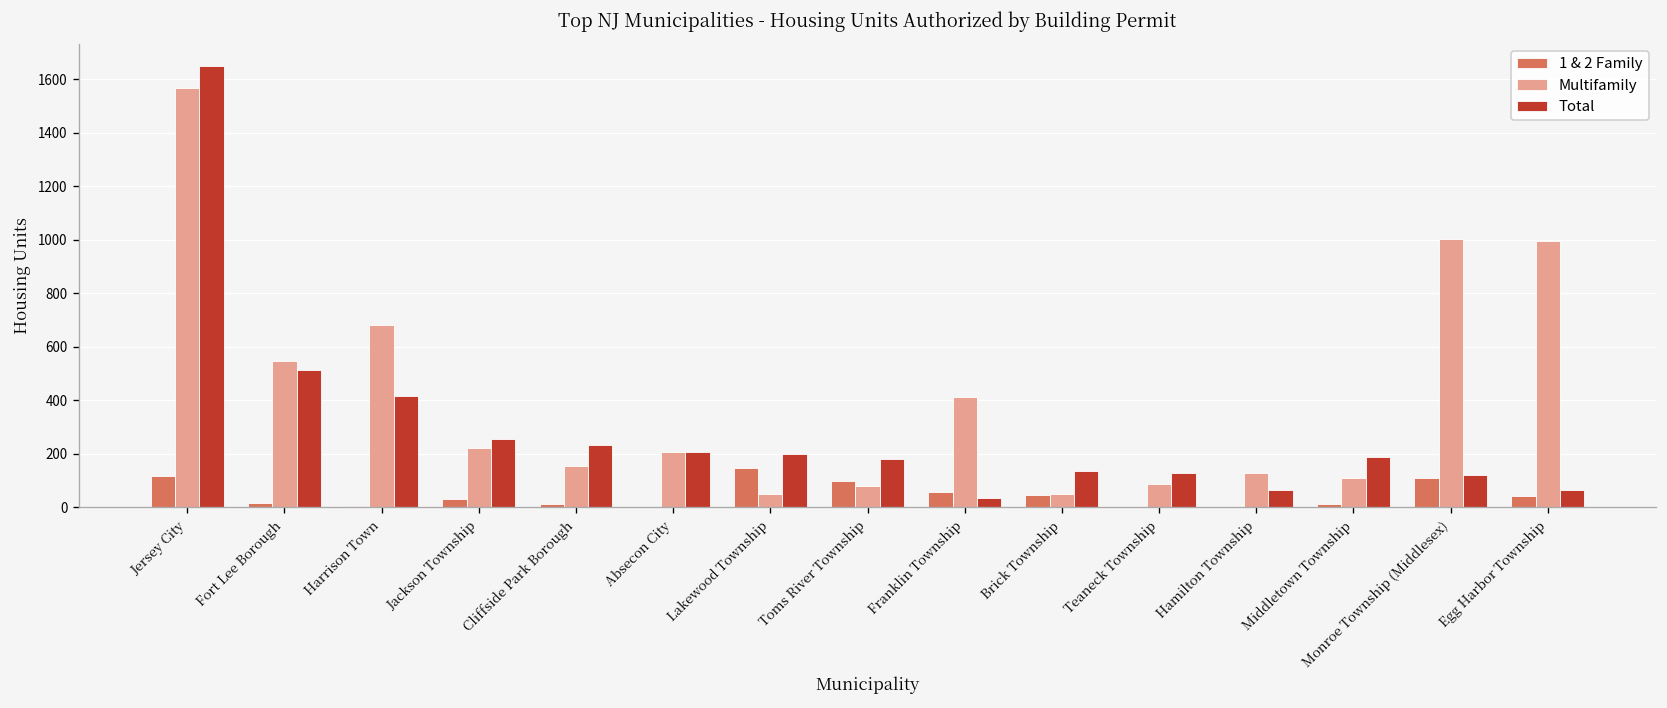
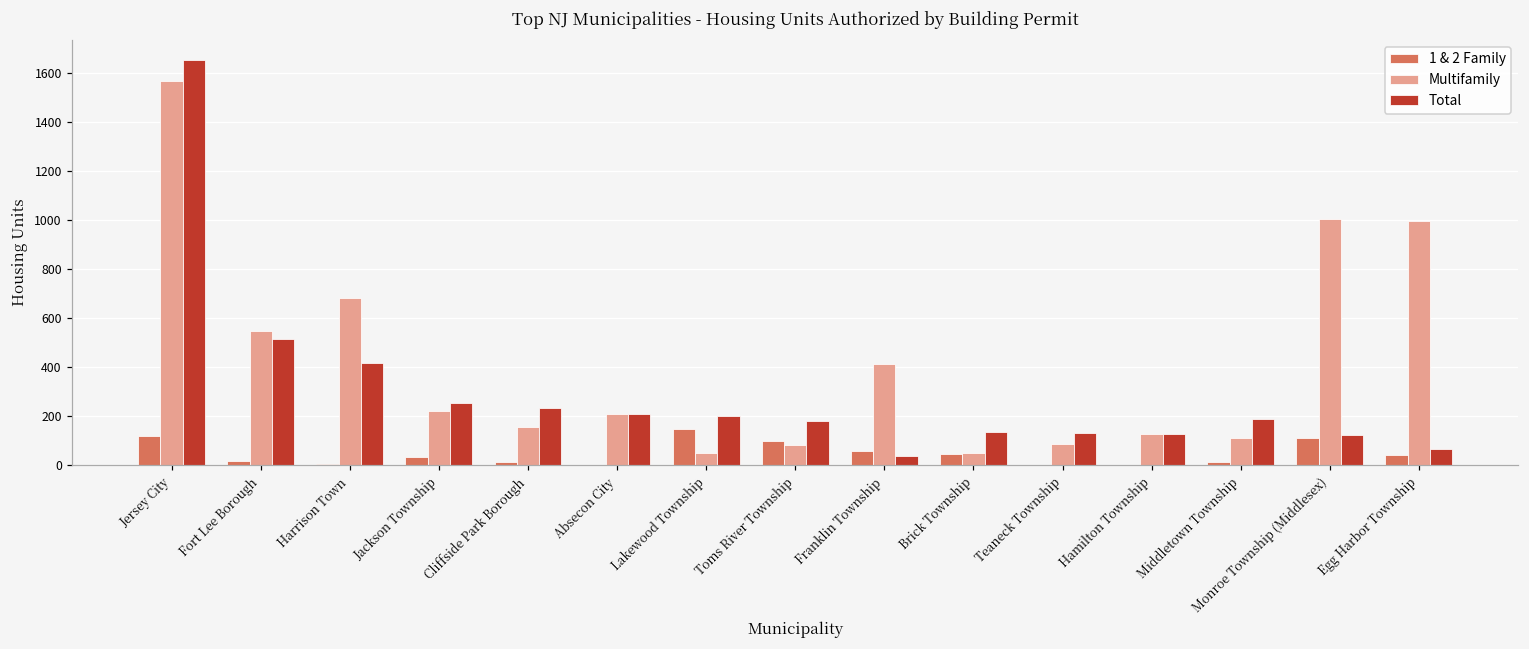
  {
    "1 & 2 Family": {
      "Jersey City": 120,
      "Fort Lee Borough": 20,
      "Jackson Township": 30,
      "Cliffside Park Borough": 10,
      "Absecon City": 0,
      "Lakewood Township": 150,
      "Toms River Township": 100,
      "Franklin Township": 60,
      "Brick Township": 50,
      "Hamilton Township": 0,
      "Middletown Township": 10,
      "Monroe Township (Middlesex)": 110,
      "Egg Harbor Township": 40
    },
    "Multifamily": {
      "Jersey City": 1570,
      "Fort Lee Borough": 550,
      "Harrison Town": 680,
      "Jackson Township": 220,
      "Cliffside Park Borough": 160,
      "Absecon City": 210,
      "Lakewood Township": 50,
      "Toms River Township": 80,
      "Franklin Township": 410,
      "Brick Township": 50,
      "Teaneck Township": 90,
      "Hamilton Township": 130,
      "Middletown Township": 110,
      "Monroe Township (Middlesex)": 1000,
      "Egg Harbor Township": 1000
    },
    "Total": {
      "Jersey City": 1650,
      "Fort Lee Borough": 520,
      "Harrison Town": 420,
      "Jackson Township": 250,
      "Cliffside Park Borough": 230,
      "Absecon City": 210,
      "Lakewood Township": 200,
      "Toms River Township": 180,
      "Franklin Township": 40,
      "Brick Township": 140,
      "Teaneck Township": 130,
-     "Hamilton Township": 70,
+     "Hamilton Township": 130,
      "Middletown Township": 190,
      "Monroe Township (Middlesex)": 120,
      "Egg Harbor Township": 60
    }
  }
